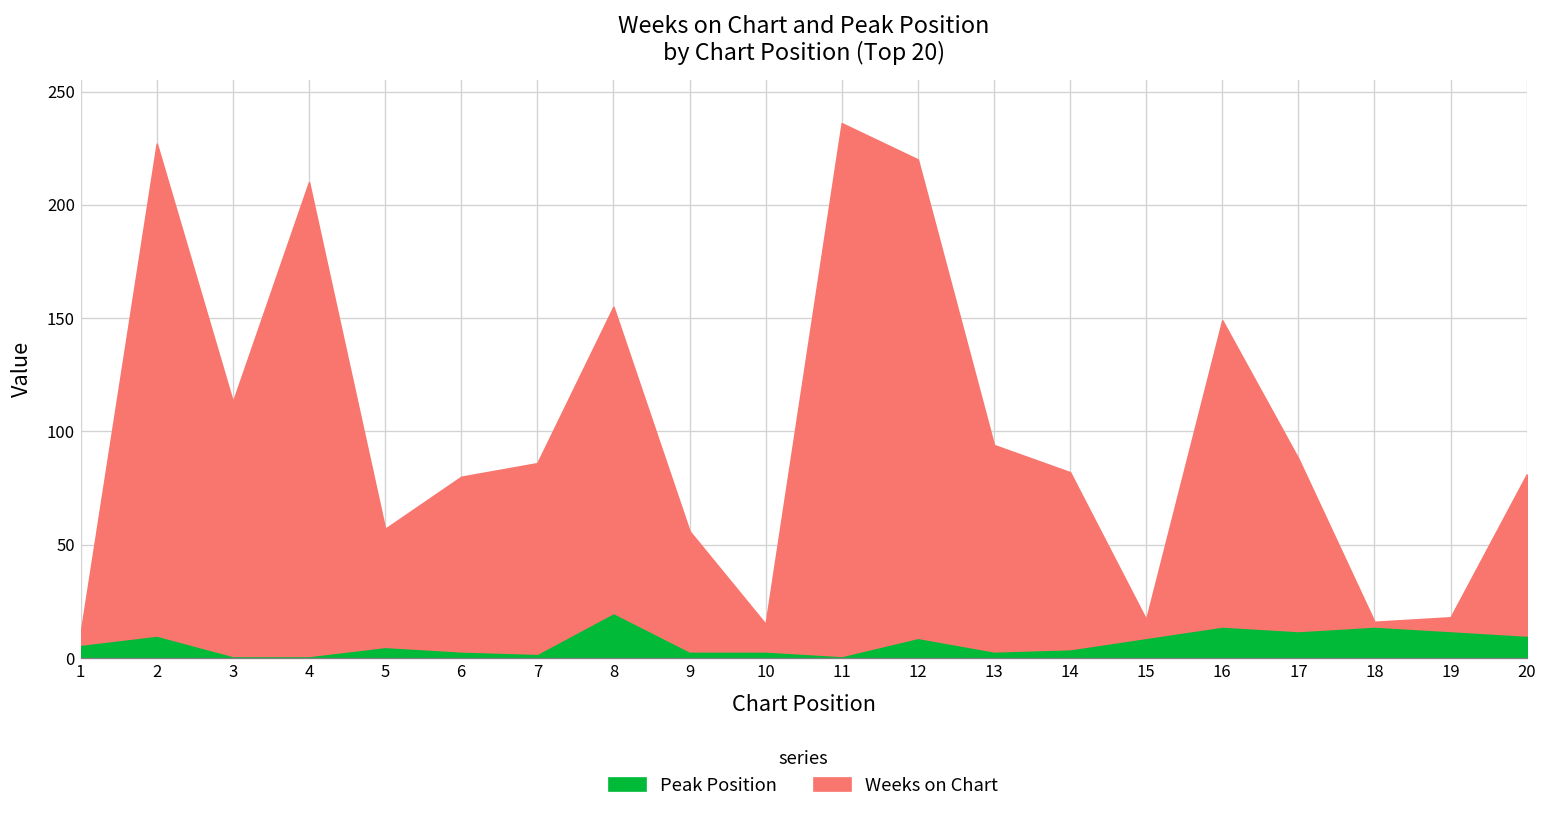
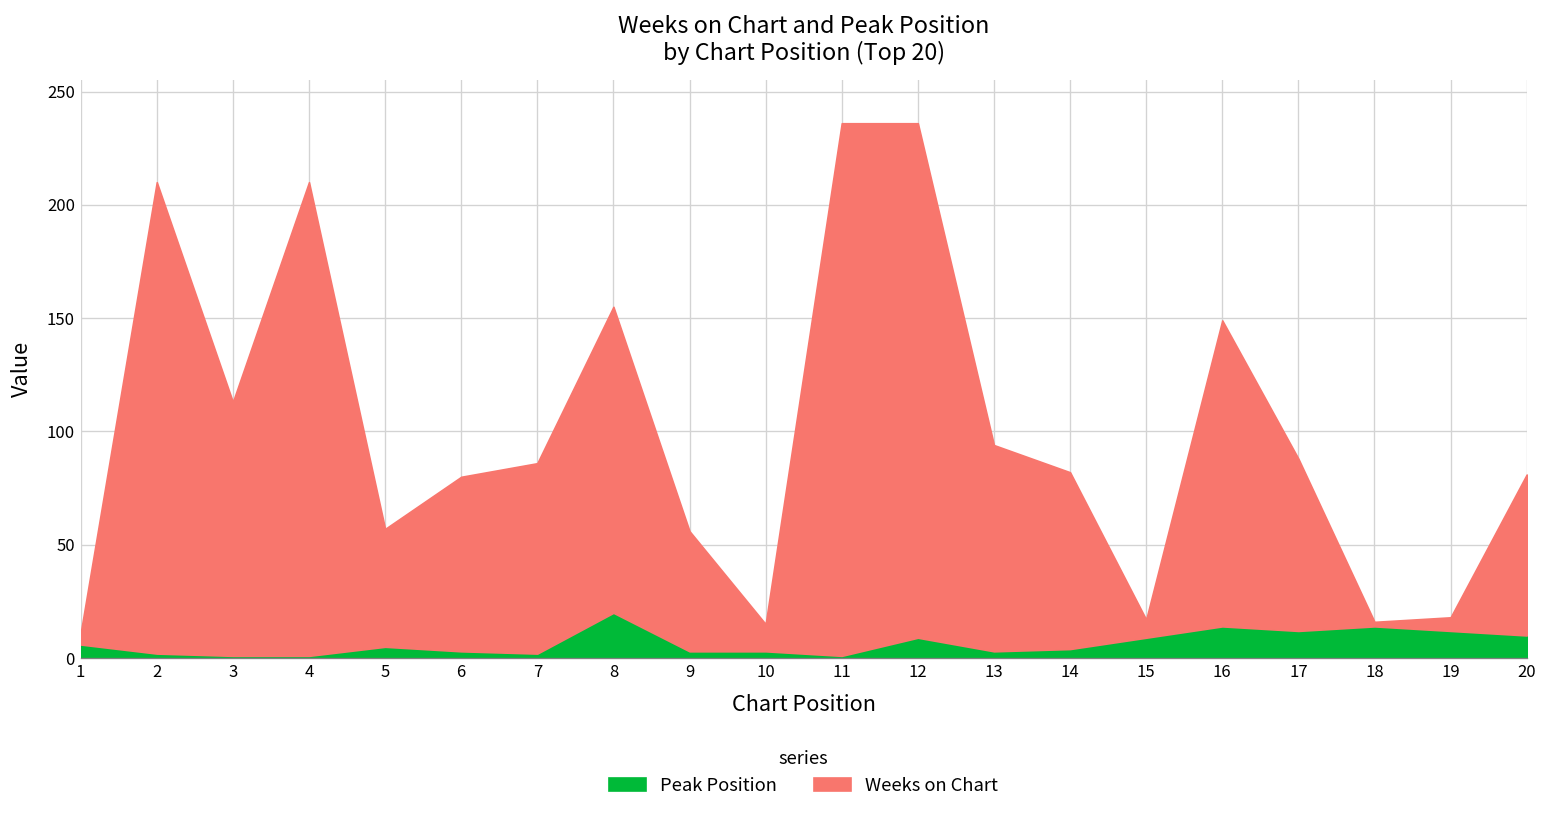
  {
    "Peak Position": {
-     "2": 10
+     "2": 2
    },
    "Weeks on Chart": {
      "1": 5,
-     "2": 217,
+     "2": 208,
      "3": 112,
      "4": 209,
      "5": 52,
      "6": 77,
      "7": 84,
      "8": 135,
      "9": 53,
      "10": 12,
      "11": 235,
-     "12": 211,
+     "12": 227,
      "13": 91,
      "14": 78,
      "15": 8,
      "16": 135,
      "17": 76,
      "18": 2,
      "19": 6,
      "20": 71
    }
  }
